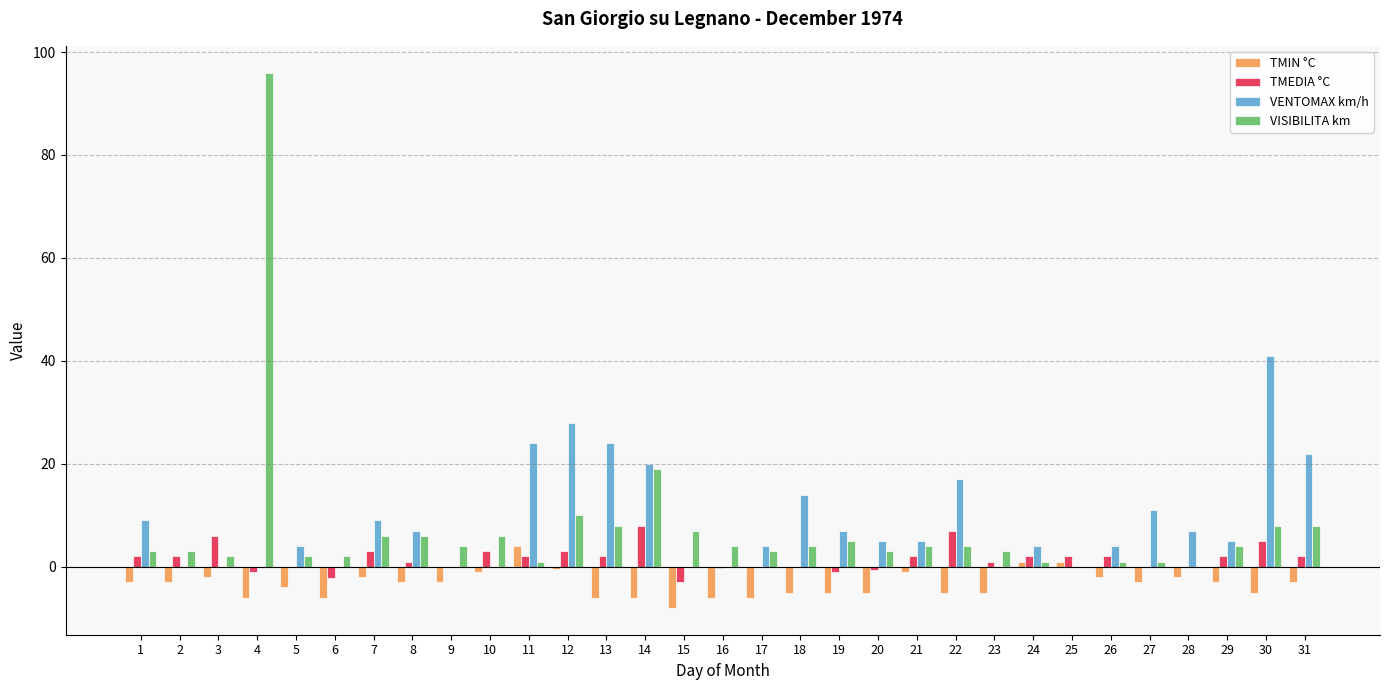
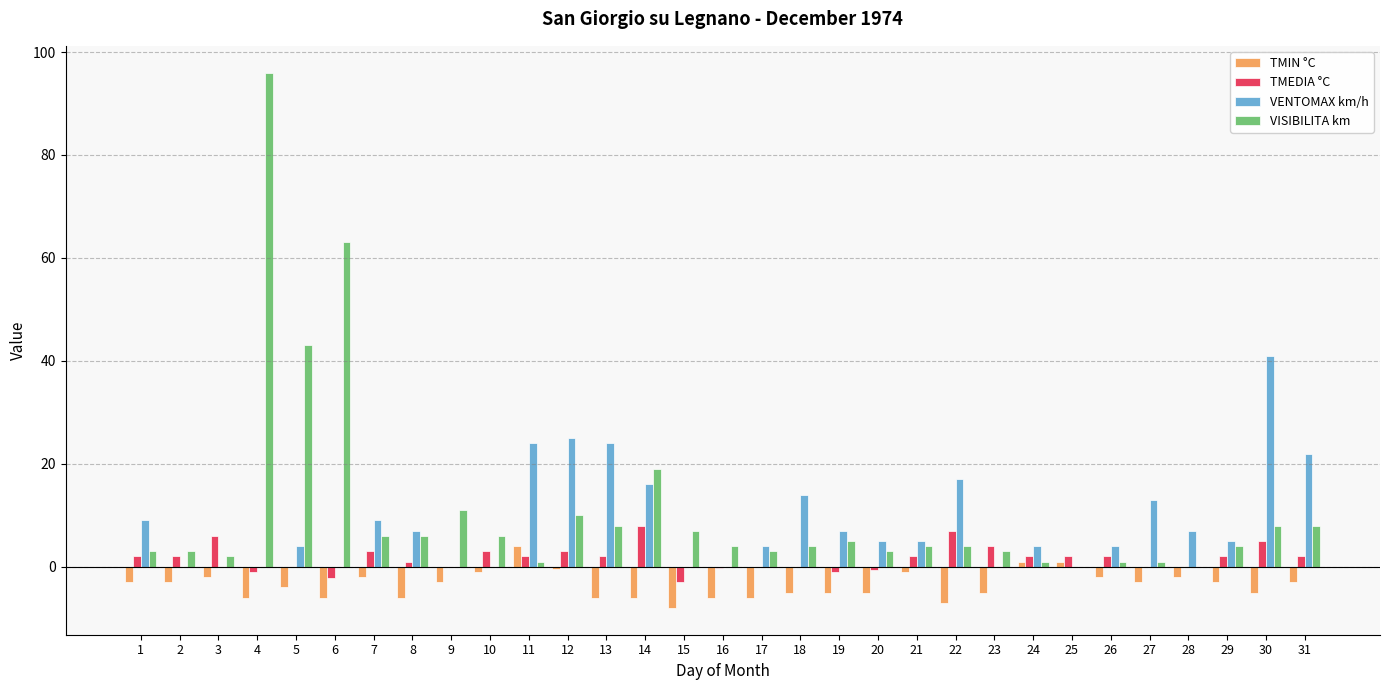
  {
    "TMIN °C": {
      "1": -3,
      "2": -3,
      "3": -2,
      "4": -6,
      "5": -4,
      "6": -6,
      "7": -2,
-     "8": -3,
+     "8": -6,
      "9": -3,
      "10": -1,
      "11": 4,
      "13": -6,
      "14": -6,
      "15": -8,
      "16": -6,
      "17": -6,
      "18": -5,
      "19": -5,
      "20": -5,
      "21": -1,
-     "22": -5,
+     "22": -7,
      "23": -5,
      "24": 1,
      "25": 1,
      "26": -2,
      "27": -3,
      "28": -2,
      "29": -3,
      "30": -5,
      "31": -3
    },
    "TMEDIA °C": {
      "1": 2,
      "2": 2,
      "3": 6,
      "4": -1,
      "5": 0,
      "6": -2,
      "7": 3,
      "8": 1,
      "9": 0,
      "10": 3,
      "11": 2,
      "12": 3,
      "13": 2,
      "14": 8,
      "15": -3,
      "17": 0,
      "18": 0,
      "19": -1,
      "20": -1,
      "21": 2,
      "22": 7,
-     "23": 1,
+     "23": 4,
      "24": 2,
      "25": 2,
      "26": 2,
      "27": 0,
      "28": 0,
      "29": 2,
      "30": 5,
      "31": 2
    },
    "VENTOMAX km/h": {
      "1": 9,
      "2": 0,
      "3": 0,
      "4": 0,
      "5": 4,
      "6": 0,
      "7": 9,
      "8": 7,
      "9": 0,
      "10": 0,
      "11": 24,
-     "12": 28,
+     "12": 25,
      "13": 24,
-     "14": 20,
+     "14": 16,
      "15": 0,
      "16": 0,
      "17": 4,
      "18": 14,
      "19": 7,
      "20": 5,
      "21": 5,
      "22": 17,
      "23": 0,
      "24": 4,
      "25": 0,
      "26": 4,
-     "27": 11,
+     "27": 13,
      "28": 7,
      "29": 5,
      "30": 41,
      "31": 22
    },
    "VISIBILITA km": {
      "1": 3,
      "2": 3,
      "3": 2,
      "4": 96,
-     "5": 2,
-     "6": 2,
+     "5": 43,
+     "6": 63,
      "7": 6,
      "8": 6,
-     "9": 4,
+     "9": 11,
      "10": 6,
      "11": 1,
      "12": 10,
      "13": 8,
      "14": 19,
      "15": 7,
      "16": 4,
      "17": 3,
      "18": 4,
      "19": 5,
      "20": 3,
      "21": 4,
      "22": 4,
      "23": 3,
      "24": 1,
      "25": 0,
      "26": 1,
      "27": 1,
      "28": 0,
      "29": 4,
      "30": 8,
      "31": 8
    }
  }
